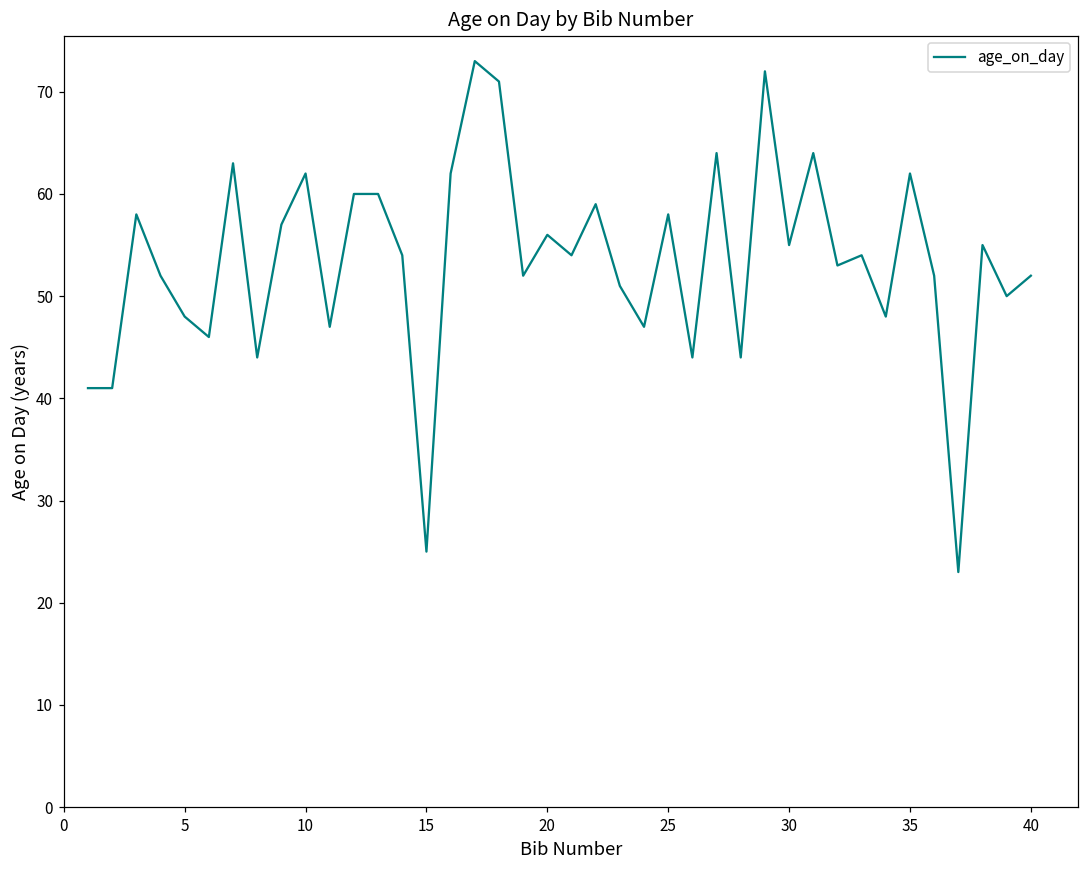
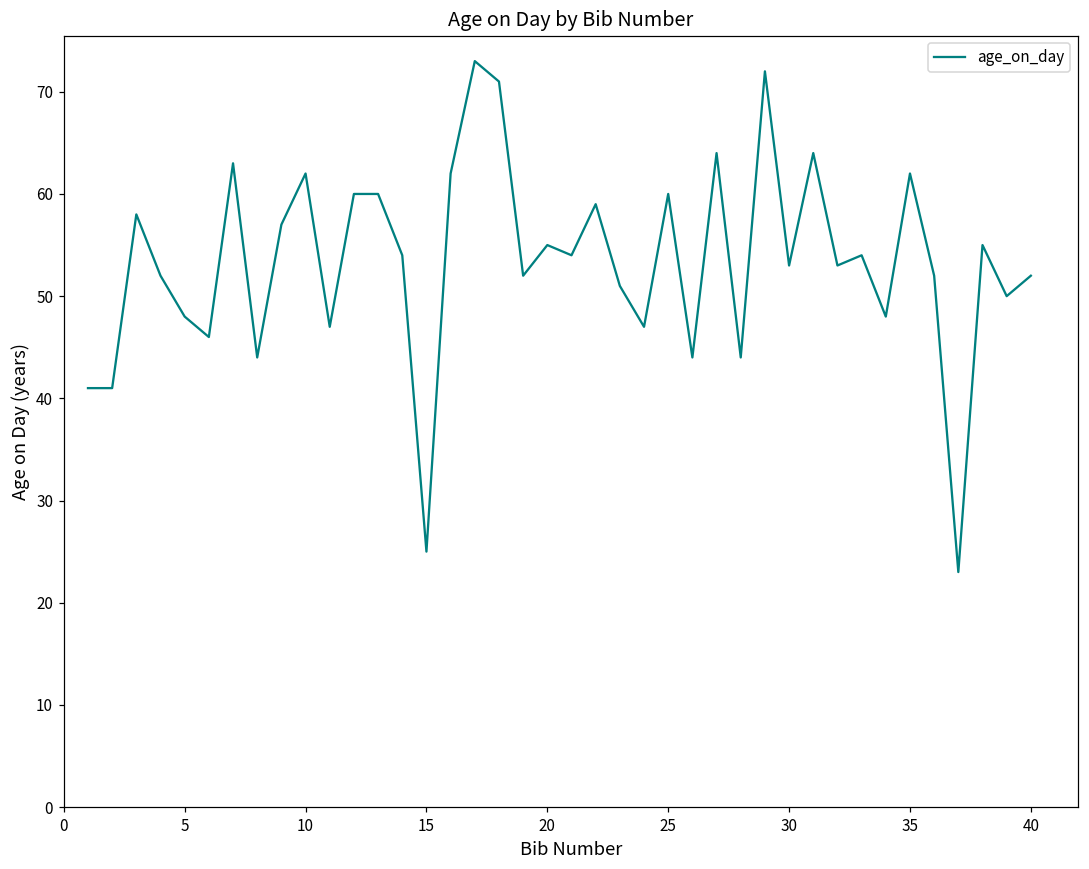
  {
    "5": 48,
    "10": 62,
    "15": 25,
-   "20": 56,
-   "25": 58,
-   "30": 55,
+   "20": 55,
+   "25": 60,
+   "30": 53,
    "35": 62,
    "40": 52
  }
